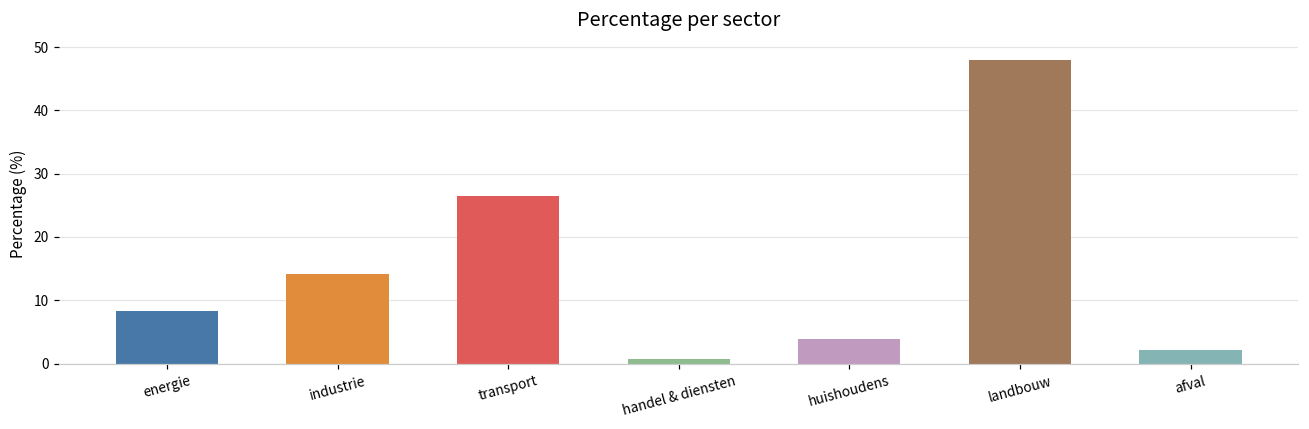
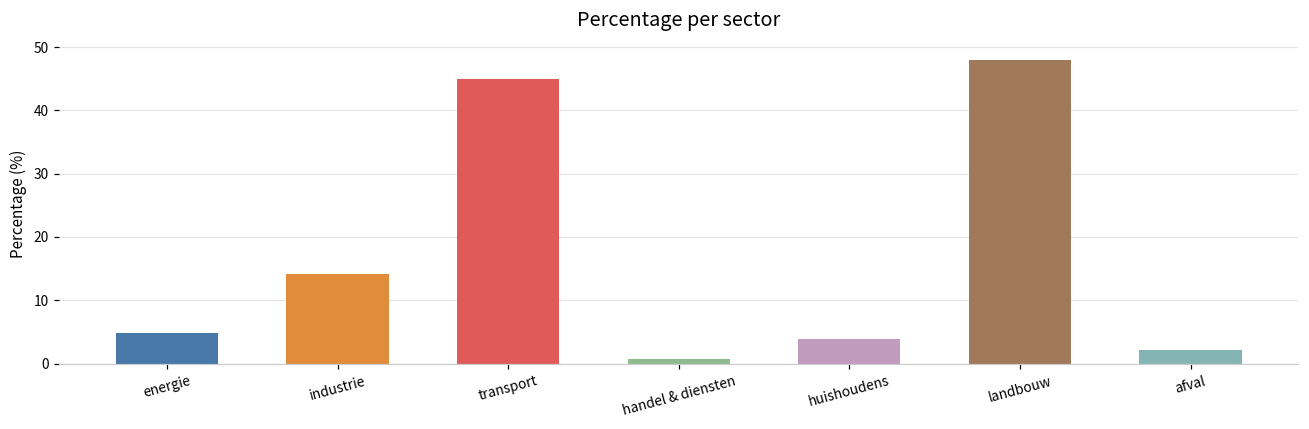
  {
-   "energie": 8,
+   "energie": 5,
    "industrie": 14,
-   "transport": 26,
+   "transport": 45,
    "handel & diensten": 1,
    "huishoudens": 4,
    "landbouw": 48,
    "afval": 2
  }
